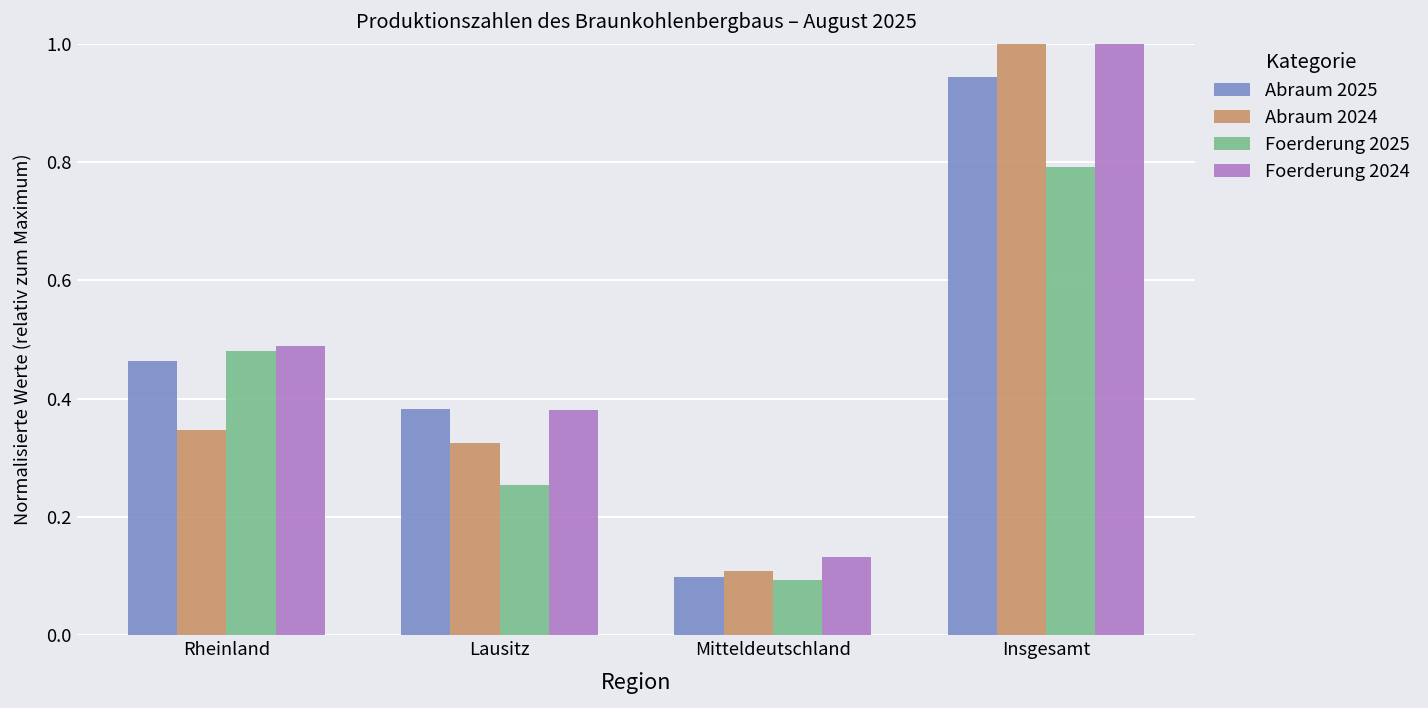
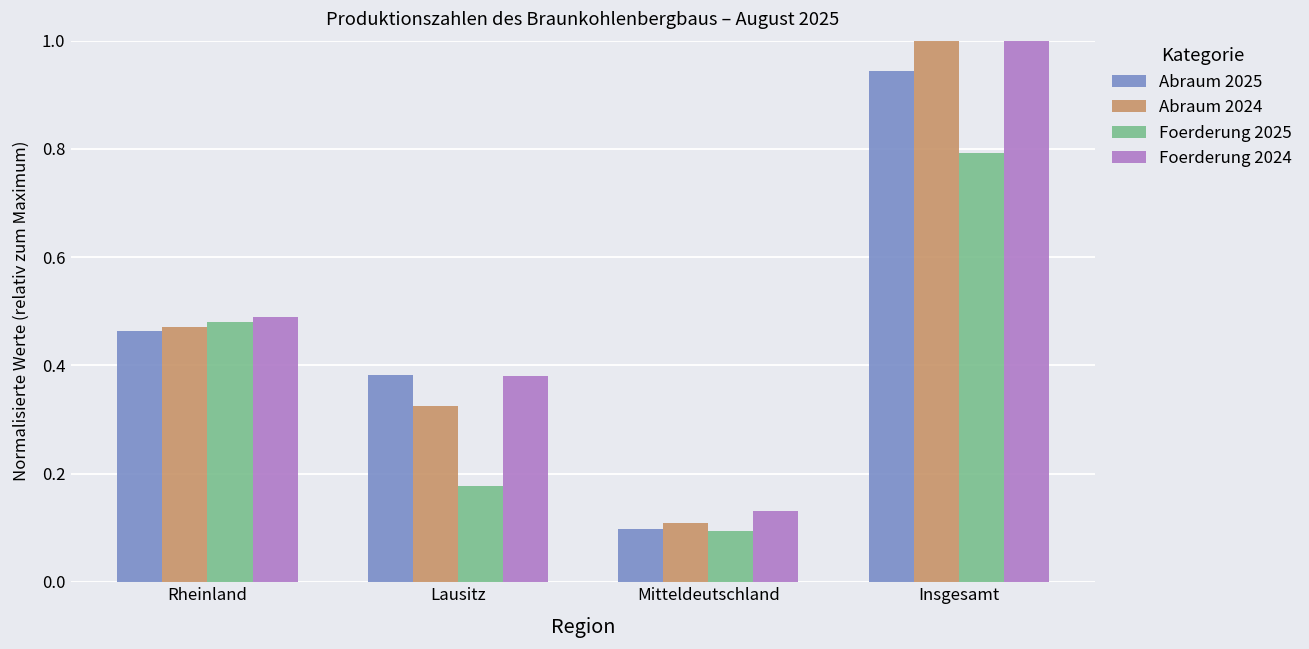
  {
    "Abraum 2024": {
-     "Rheinland": 0.35,
+     "Rheinland": 0.47,
      "Lausitz": 0.32,
      "Mitteldeutschland": 0.11,
      "Insgesamt": 1.00
    },
    "Foerderung 2025": {
      "Rheinland": 0.48,
-     "Lausitz": 0.25,
+     "Lausitz": 0.18,
      "Mitteldeutschland": 0.09,
      "Insgesamt": 0.79
    }
  }
